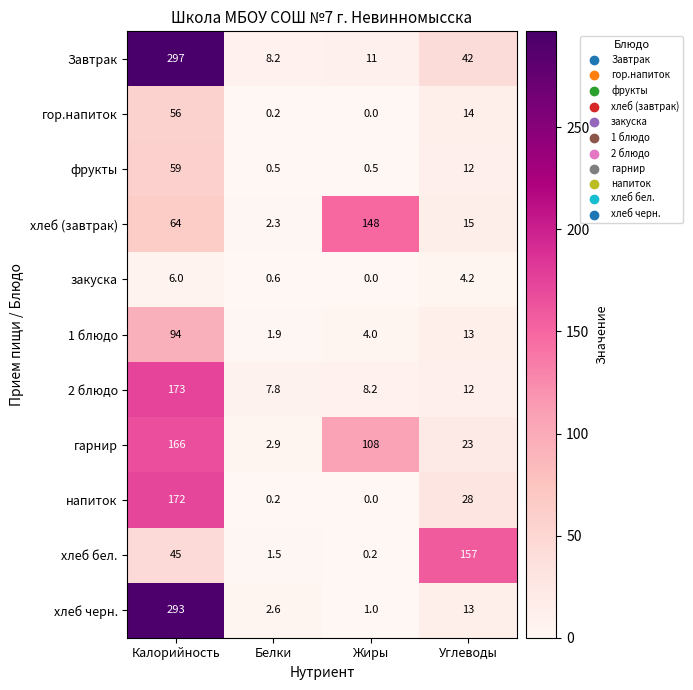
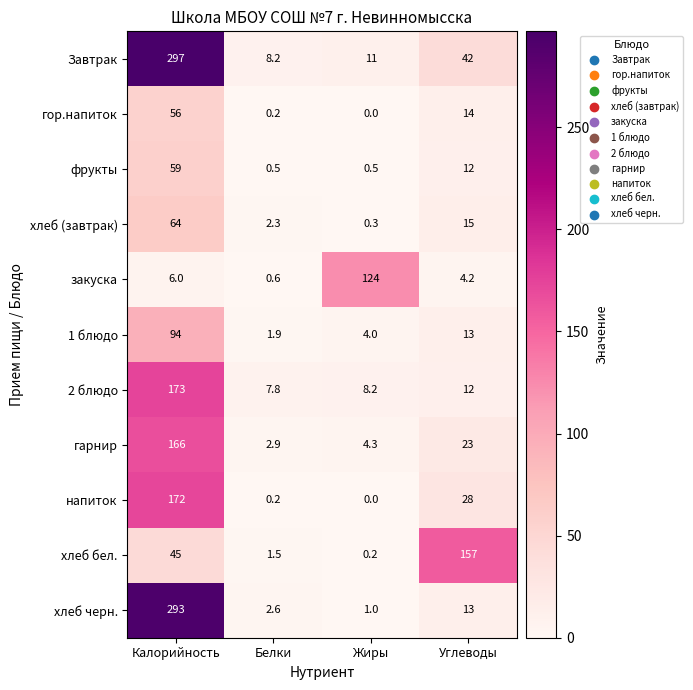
  {
    "Завтрак": {
      "Калорийность": 297,
      "Белки": 8.2,
      "Жиры": 11,
      "Углеводы": 42
    },
    "гор.напиток": {
      "Калорийность": 56,
      "Белки": 0.2,
      "Жиры": 0.0,
      "Углеводы": 14
    },
    "фрукты": {
      "Калорийность": 59,
      "Белки": 0.5,
      "Жиры": 0.5,
      "Углеводы": 12
    },
    "хлеб (завтрак)": {
      "Калорийность": 64,
      "Белки": 2.3,
-     "Жиры": 148,
+     "Жиры": 0.3,
      "Углеводы": 15
    },
    "закуска": {
      "Калорийность": 6.0,
      "Белки": 0.6,
-     "Жиры": 0.0,
+     "Жиры": 124,
      "Углеводы": 4.2
    },
    "1 блюдо": {
      "Калорийность": 94,
      "Белки": 1.9,
      "Жиры": 4.0,
      "Углеводы": 13
    },
    "2 блюдо": {
      "Калорийность": 173,
      "Белки": 7.8,
      "Жиры": 8.2,
      "Углеводы": 12
    },
    "гарнир": {
      "Калорийность": 166,
      "Белки": 2.9,
-     "Жиры": 108,
+     "Жиры": 4.3,
      "Углеводы": 23
    },
    "напиток": {
      "Калорийность": 172,
      "Белки": 0.2,
      "Жиры": 0.0,
      "Углеводы": 28
    },
    "хлеб бел.": {
      "Калорийность": 45,
      "Белки": 1.5,
      "Жиры": 0.2,
      "Углеводы": 157
    },
    "хлеб черн.": {
      "Калорийность": 293,
      "Белки": 2.6,
      "Жиры": 1.0,
      "Углеводы": 13
    }
  }
